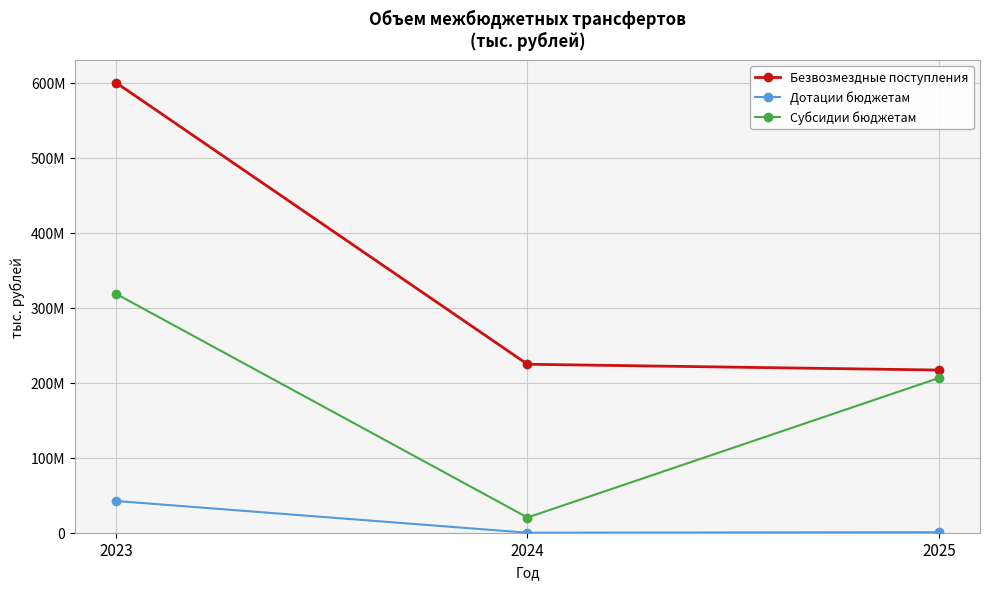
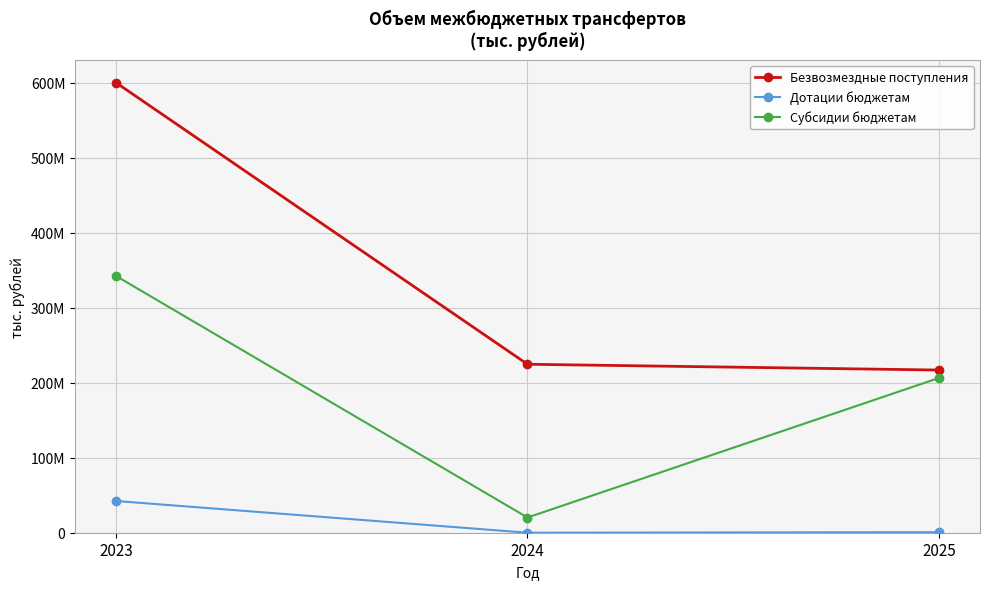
  {
    "Безвозмездные поступления": {
      "2023": 600000000,
      "2024": 220000000,
      "2025": 220000000
    },
    "Дотации бюджетам": {
      "2023": 40000000,
      "2024": 0,
      "2025": 0
    },
    "Субсидии бюджетам": {
-     "2023": 320000000,
+     "2023": 340000000,
      "2024": 20000000,
      "2025": 210000000
    }
  }
